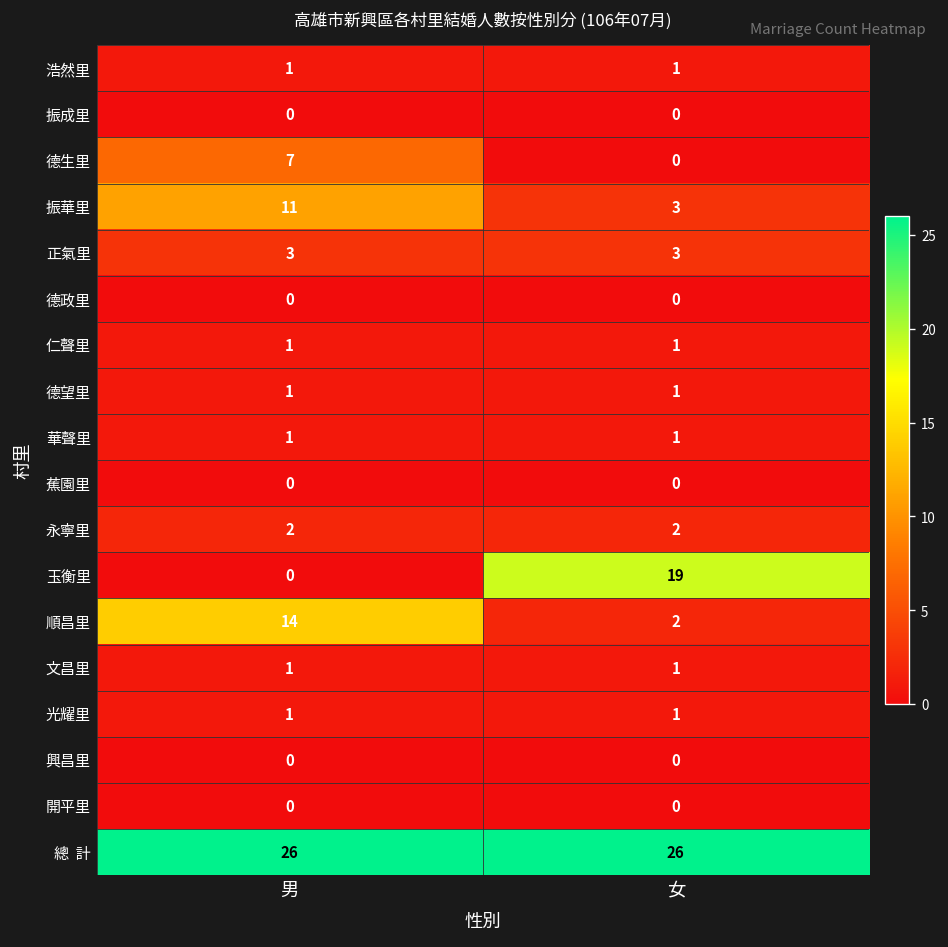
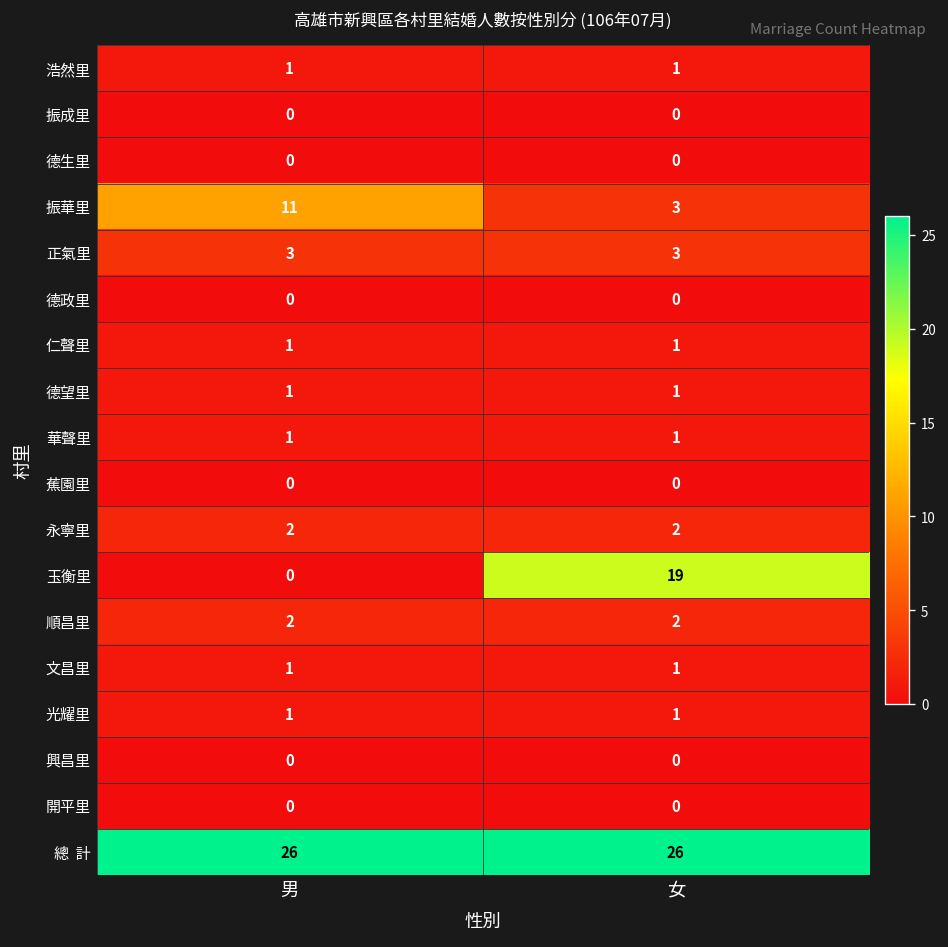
  {
    "浩然里": {
      "男": 1,
      "女": 1
    },
    "振成里": {
      "男": 0,
      "女": 0
    },
    "德生里": {
-     "男": 7,
+     "男": 0,
      "女": 0
    },
    "振華里": {
      "男": 11,
      "女": 3
    },
    "正氣里": {
      "男": 3,
      "女": 3
    },
    "德政里": {
      "男": 0,
      "女": 0
    },
    "仁聲里": {
      "男": 1,
      "女": 1
    },
    "德望里": {
      "男": 1,
      "女": 1
    },
    "華聲里": {
      "男": 1,
      "女": 1
    },
    "蕉園里": {
      "男": 0,
      "女": 0
    },
    "永寧里": {
      "男": 2,
      "女": 2
    },
    "玉衡里": {
      "男": 0,
      "女": 19
    },
    "順昌里": {
-     "男": 14,
+     "男": 2,
      "女": 2
    },
    "文昌里": {
      "男": 1,
      "女": 1
    },
    "光耀里": {
      "男": 1,
      "女": 1
    },
    "興昌里": {
      "男": 0,
      "女": 0
    },
    "開平里": {
      "男": 0,
      "女": 0
    },
    "總 計": {
      "男": 26,
      "女": 26
    }
  }
